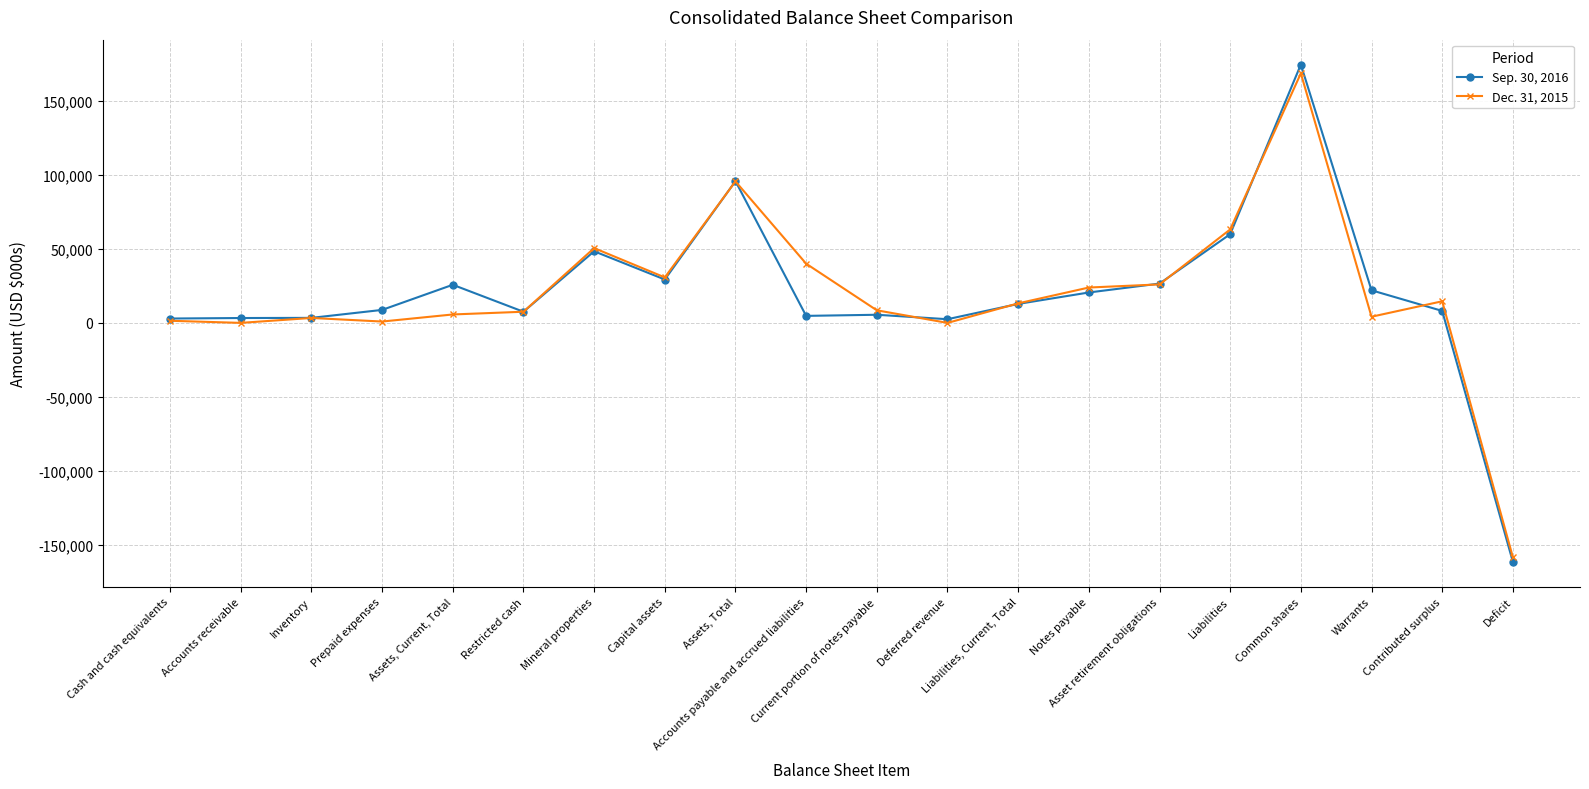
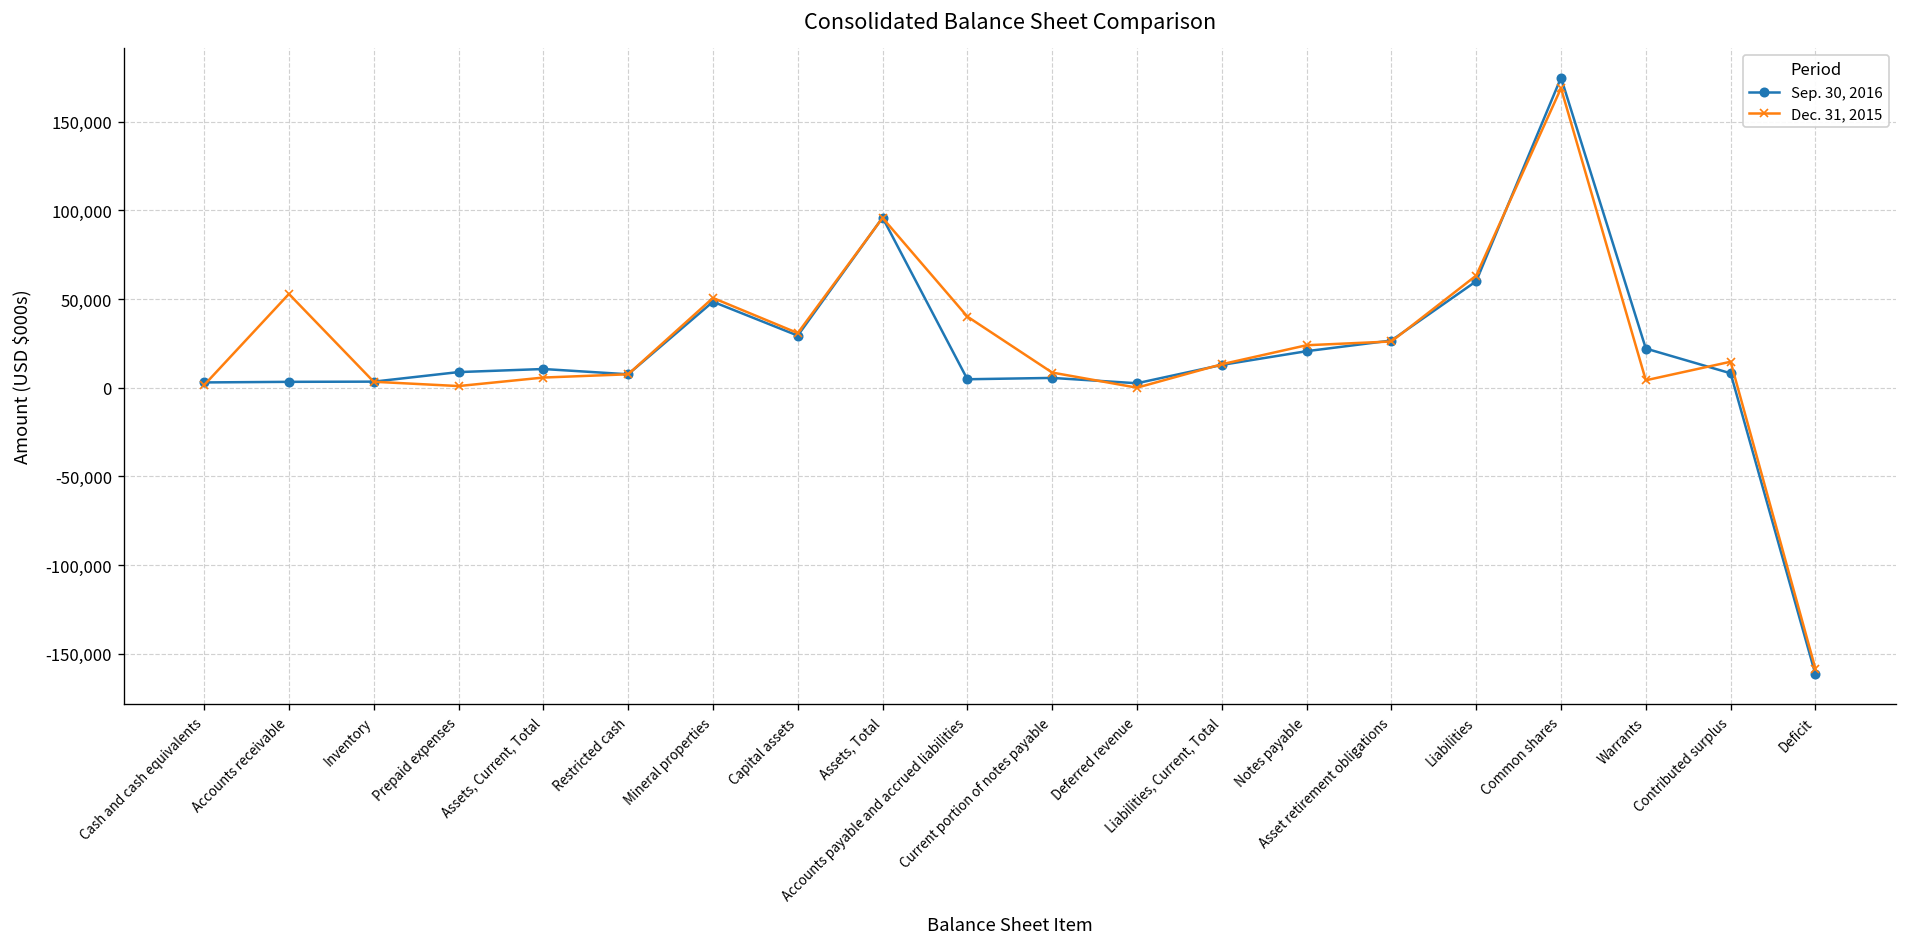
  {
    "Sep. 30, 2016": {
      "Accounts receivable": "3,000",
      "Prepaid expenses": "9,000",
-     "Assets, Current, Total": "26,000",
+     "Assets, Current, Total": "11,000",
      "Mineral properties": "48,000",
      "Accounts payable and accrued liabilities": "5,000",
      "Current portion of notes payable": "6,000",
      "Deferred revenue": "2,000",
      "Notes payable": "21,000",
      "Liabilities": "60,000",
      "Common shares": "175,000",
      "Warrants": "22,000",
      "Contributed surplus": "8,000",
      "Deficit": "-162,000"
    },
    "Dec. 31, 2015": {
-     "Accounts receivable": "0",
+     "Accounts receivable": "53,000",
      "Prepaid expenses": "1,000",
      "Assets, Current, Total": "6,000",
      "Mineral properties": "51,000",
      "Accounts payable and accrued liabilities": "40,000",
      "Current portion of notes payable": "9,000",
      "Deferred revenue": "0",
      "Notes payable": "24,000",
      "Liabilities": "63,000",
      "Common shares": "169,000",
      "Warrants": "4,000",
      "Contributed surplus": "15,000",
      "Deficit": "-159,000"
    }
  }
